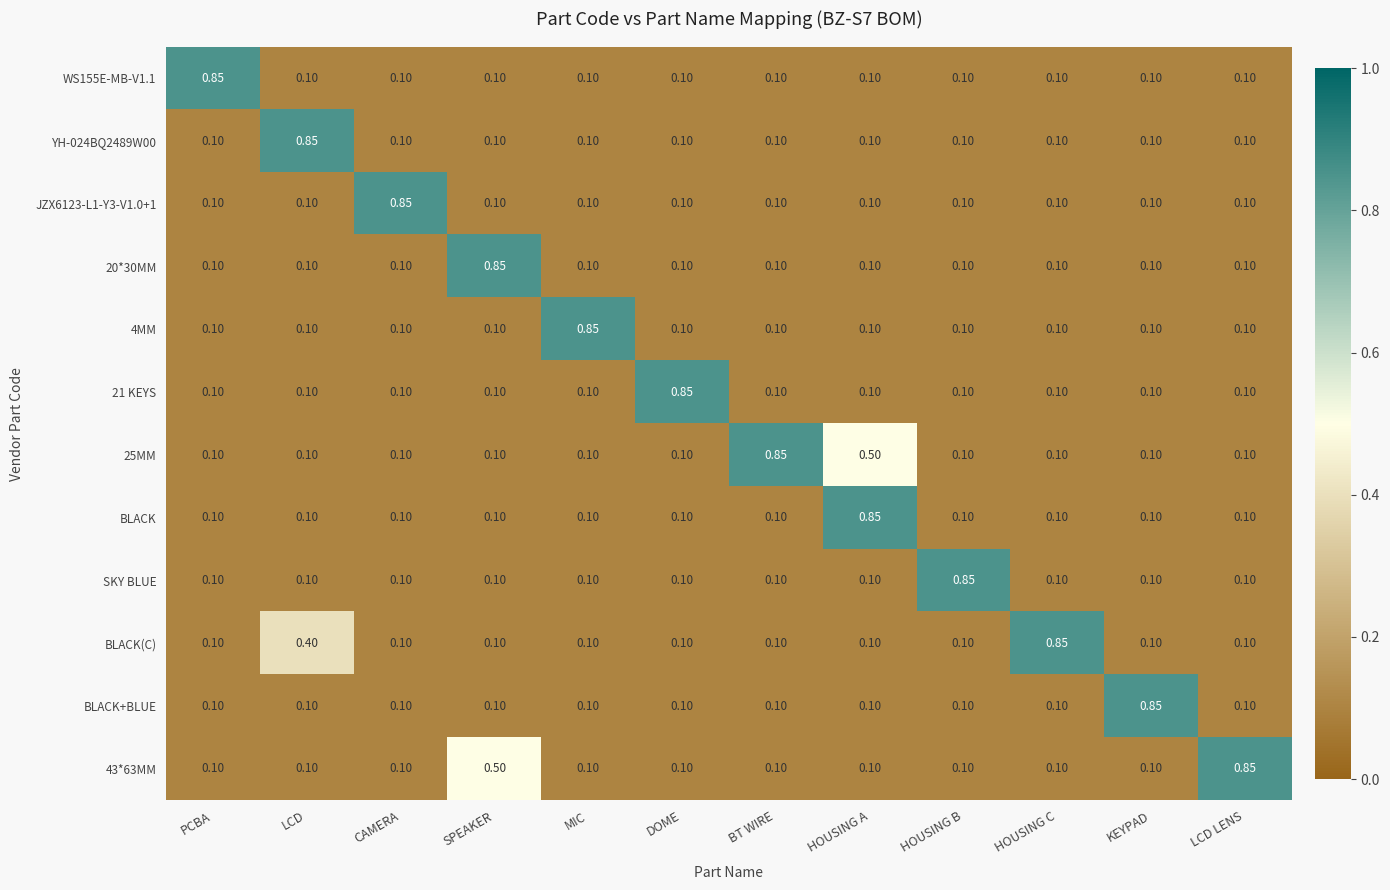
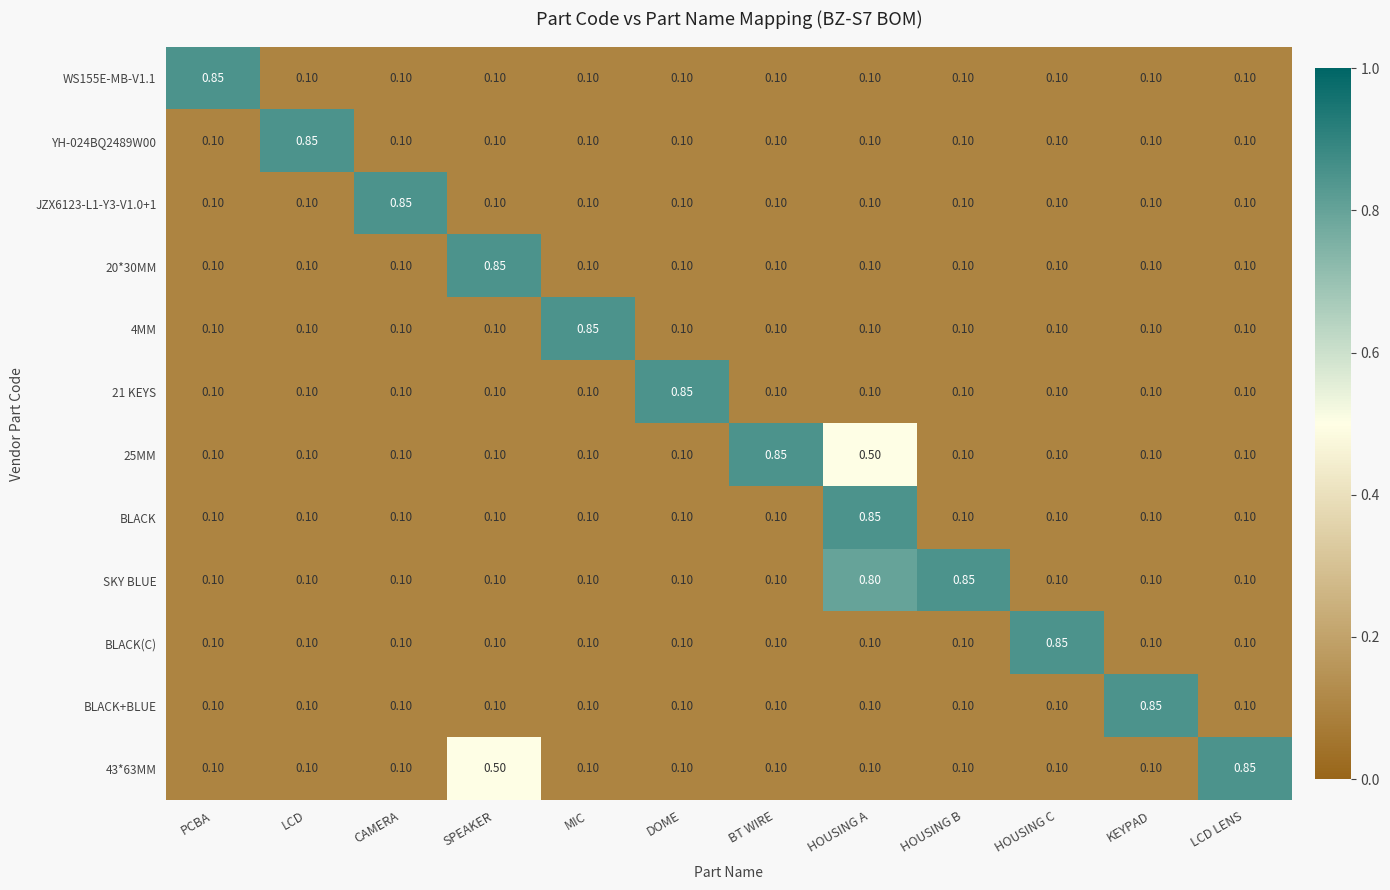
  {
    "WS155E-MB-V1.1": {
      "PCBA": 0.85,
      "LCD": 0.10,
      "CAMERA": 0.10,
      "SPEAKER": 0.10,
      "MIC": 0.10,
      "DOME": 0.10,
      "BT WIRE": 0.10,
      "HOUSING A": 0.10,
      "HOUSING B": 0.10,
      "HOUSING C": 0.10,
      "KEYPAD": 0.10,
      "LCD LENS": 0.10
    },
    "YH-024BQ2489W00": {
      "PCBA": 0.10,
      "LCD": 0.85,
      "CAMERA": 0.10,
      "SPEAKER": 0.10,
      "MIC": 0.10,
      "DOME": 0.10,
      "BT WIRE": 0.10,
      "HOUSING A": 0.10,
      "HOUSING B": 0.10,
      "HOUSING C": 0.10,
      "KEYPAD": 0.10,
      "LCD LENS": 0.10
    },
    "JZX6123-L1-Y3-V1.0+1": {
      "PCBA": 0.10,
      "LCD": 0.10,
      "CAMERA": 0.85,
      "SPEAKER": 0.10,
      "MIC": 0.10,
      "DOME": 0.10,
      "BT WIRE": 0.10,
      "HOUSING A": 0.10,
      "HOUSING B": 0.10,
      "HOUSING C": 0.10,
      "KEYPAD": 0.10,
      "LCD LENS": 0.10
    },
    "20*30MM": {
      "PCBA": 0.10,
      "LCD": 0.10,
      "CAMERA": 0.10,
      "SPEAKER": 0.85,
      "MIC": 0.10,
      "DOME": 0.10,
      "BT WIRE": 0.10,
      "HOUSING A": 0.10,
      "HOUSING B": 0.10,
      "HOUSING C": 0.10,
      "KEYPAD": 0.10,
      "LCD LENS": 0.10
    },
    "4MM": {
      "PCBA": 0.10,
      "LCD": 0.10,
      "CAMERA": 0.10,
      "SPEAKER": 0.10,
      "MIC": 0.85,
      "DOME": 0.10,
      "BT WIRE": 0.10,
      "HOUSING A": 0.10,
      "HOUSING B": 0.10,
      "HOUSING C": 0.10,
      "KEYPAD": 0.10,
      "LCD LENS": 0.10
    },
    "21 KEYS": {
      "PCBA": 0.10,
      "LCD": 0.10,
      "CAMERA": 0.10,
      "SPEAKER": 0.10,
      "MIC": 0.10,
      "DOME": 0.85,
      "BT WIRE": 0.10,
      "HOUSING A": 0.10,
      "HOUSING B": 0.10,
      "HOUSING C": 0.10,
      "KEYPAD": 0.10,
      "LCD LENS": 0.10
    },
    "25MM": {
      "PCBA": 0.10,
      "LCD": 0.10,
      "CAMERA": 0.10,
      "SPEAKER": 0.10,
      "MIC": 0.10,
      "DOME": 0.10,
      "BT WIRE": 0.85,
      "HOUSING A": 0.50,
      "HOUSING B": 0.10,
      "HOUSING C": 0.10,
      "KEYPAD": 0.10,
      "LCD LENS": 0.10
    },
    "BLACK": {
      "PCBA": 0.10,
      "LCD": 0.10,
      "CAMERA": 0.10,
      "SPEAKER": 0.10,
      "MIC": 0.10,
      "DOME": 0.10,
      "BT WIRE": 0.10,
      "HOUSING A": 0.85,
      "HOUSING B": 0.10,
      "HOUSING C": 0.10,
      "KEYPAD": 0.10,
      "LCD LENS": 0.10
    },
    "SKY BLUE": {
      "PCBA": 0.10,
      "LCD": 0.10,
      "CAMERA": 0.10,
      "SPEAKER": 0.10,
      "MIC": 0.10,
      "DOME": 0.10,
      "BT WIRE": 0.10,
-     "HOUSING A": 0.10,
+     "HOUSING A": 0.80,
      "HOUSING B": 0.85,
      "HOUSING C": 0.10,
      "KEYPAD": 0.10,
      "LCD LENS": 0.10
    },
    "BLACK(C)": {
      "PCBA": 0.10,
-     "LCD": 0.40,
+     "LCD": 0.10,
      "CAMERA": 0.10,
      "SPEAKER": 0.10,
      "MIC": 0.10,
      "DOME": 0.10,
      "BT WIRE": 0.10,
      "HOUSING A": 0.10,
      "HOUSING B": 0.10,
      "HOUSING C": 0.85,
      "KEYPAD": 0.10,
      "LCD LENS": 0.10
    },
    "BLACK+BLUE": {
      "PCBA": 0.10,
      "LCD": 0.10,
      "CAMERA": 0.10,
      "SPEAKER": 0.10,
      "MIC": 0.10,
      "DOME": 0.10,
      "BT WIRE": 0.10,
      "HOUSING A": 0.10,
      "HOUSING B": 0.10,
      "HOUSING C": 0.10,
      "KEYPAD": 0.85,
      "LCD LENS": 0.10
    },
    "43*63MM": {
      "PCBA": 0.10,
      "LCD": 0.10,
      "CAMERA": 0.10,
      "SPEAKER": 0.50,
      "MIC": 0.10,
      "DOME": 0.10,
      "BT WIRE": 0.10,
      "HOUSING A": 0.10,
      "HOUSING B": 0.10,
      "HOUSING C": 0.10,
      "KEYPAD": 0.10,
      "LCD LENS": 0.85
    }
  }
